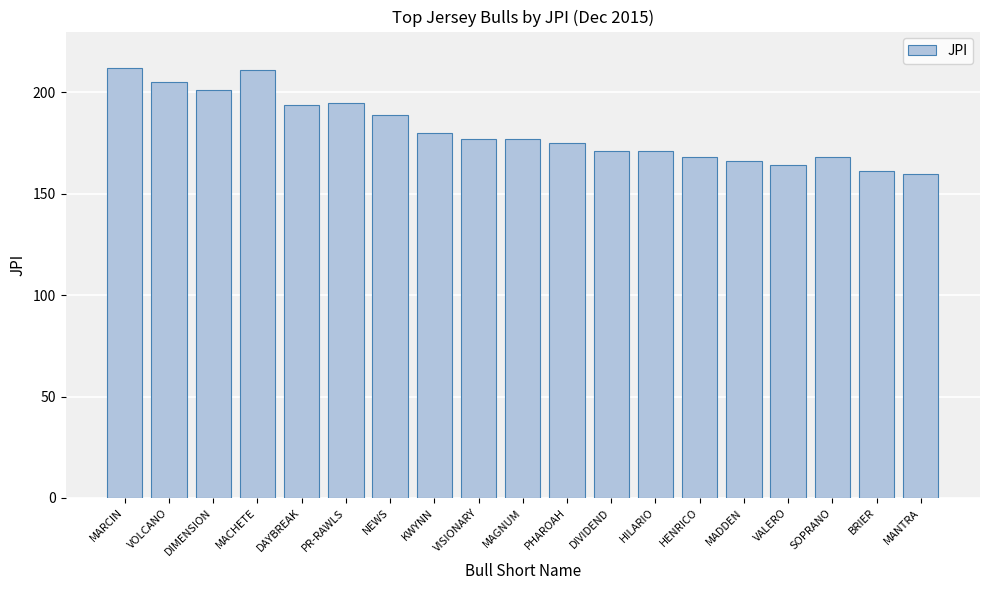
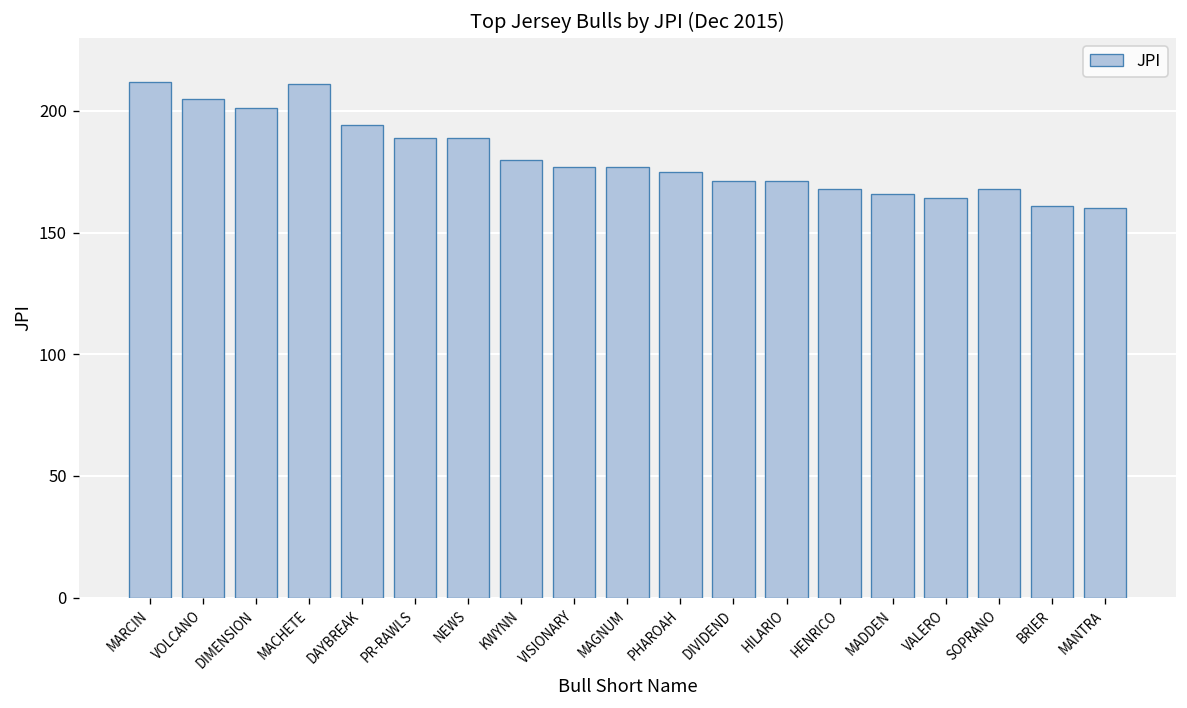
  {
    "MARCIN": 212,
    "VOLCANO": 205,
    "DIMENSION": 201,
    "MACHETE": 211,
    "DAYBREAK": 194,
-   "PR-RAWLS": 195,
+   "PR-RAWLS": 189,
    "NEWS": 189,
    "KWYNN": 180,
    "VISIONARY": 177,
    "MAGNUM": 177,
    "PHAROAH": 175,
    "DIVIDEND": 171,
    "HILARIO": 171,
    "HENRICO": 168,
    "MADDEN": 166,
    "VALERO": 164,
    "SOPRANO": 168,
    "BRIER": 161,
    "MANTRA": 160
  }
